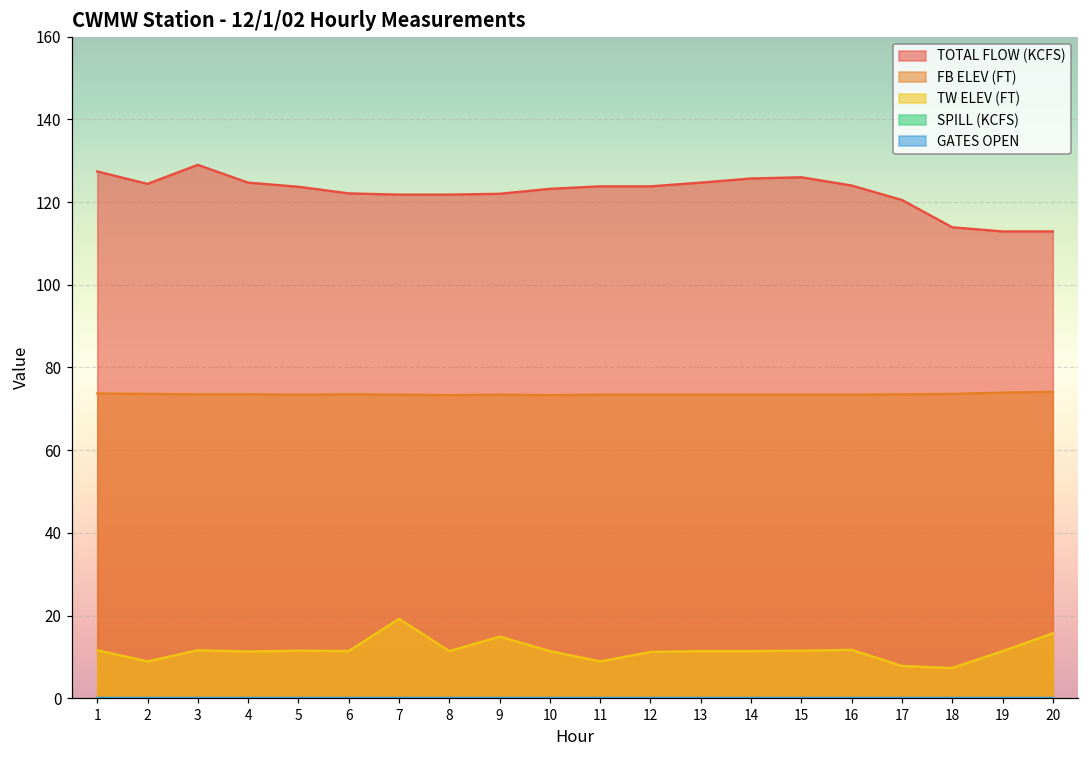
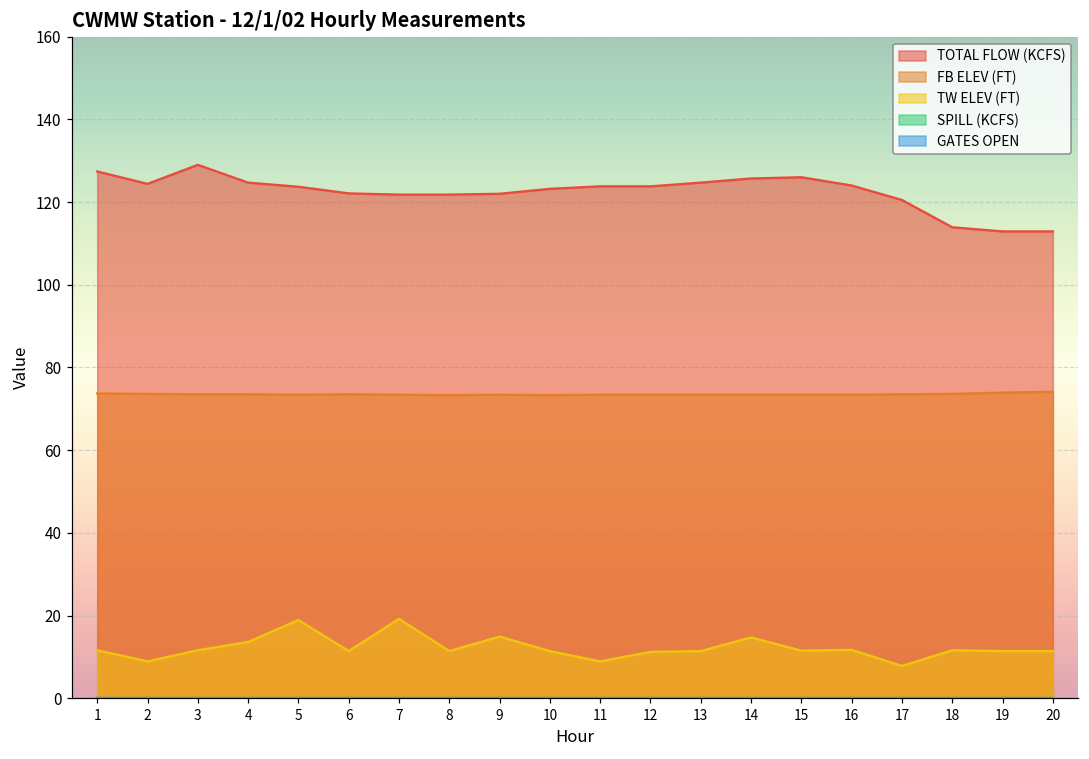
  {
    "TW ELEV (FT)": {
      "1": 12,
      "2": 9,
      "3": 12,
-     "4": 11,
-     "5": 12,
+     "4": 14,
+     "5": 19,
      "6": 11,
      "7": 19,
      "8": 11,
      "9": 15,
      "10": 11,
      "11": 9,
      "12": 11,
      "13": 11,
-     "14": 11,
+     "14": 15,
      "15": 12,
      "16": 12,
      "17": 8,
-     "18": 7,
+     "18": 12,
      "19": 11,
-     "20": 16
+     "20": 11
    },
    "GATES OPEN": {
      "1": 0,
      "2": 0,
      "3": 0,
      "4": 0,
      "5": 0,
      "6": 0,
      "7": 0,
      "8": 0,
      "9": 0,
      "10": 0,
      "11": 0,
      "12": 0,
      "13": 0,
      "14": 0,
      "15": 0,
      "16": 0,
      "17": 0,
      "18": 0,
      "19": 0,
      "20": 0
    }
  }
